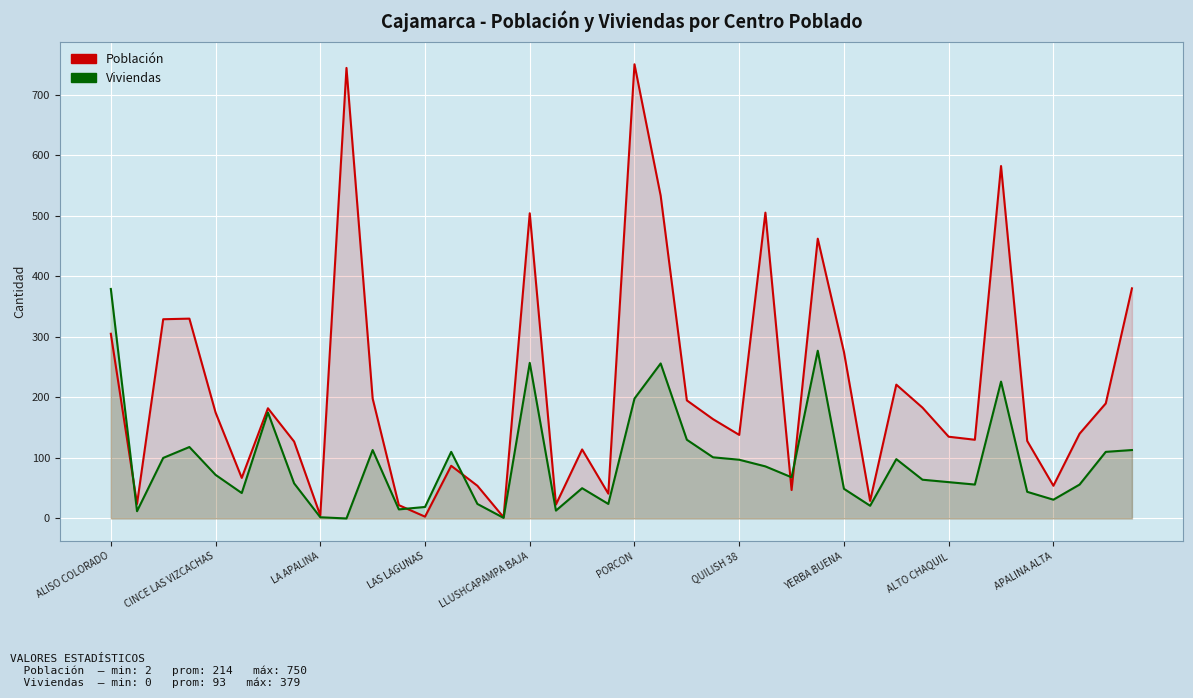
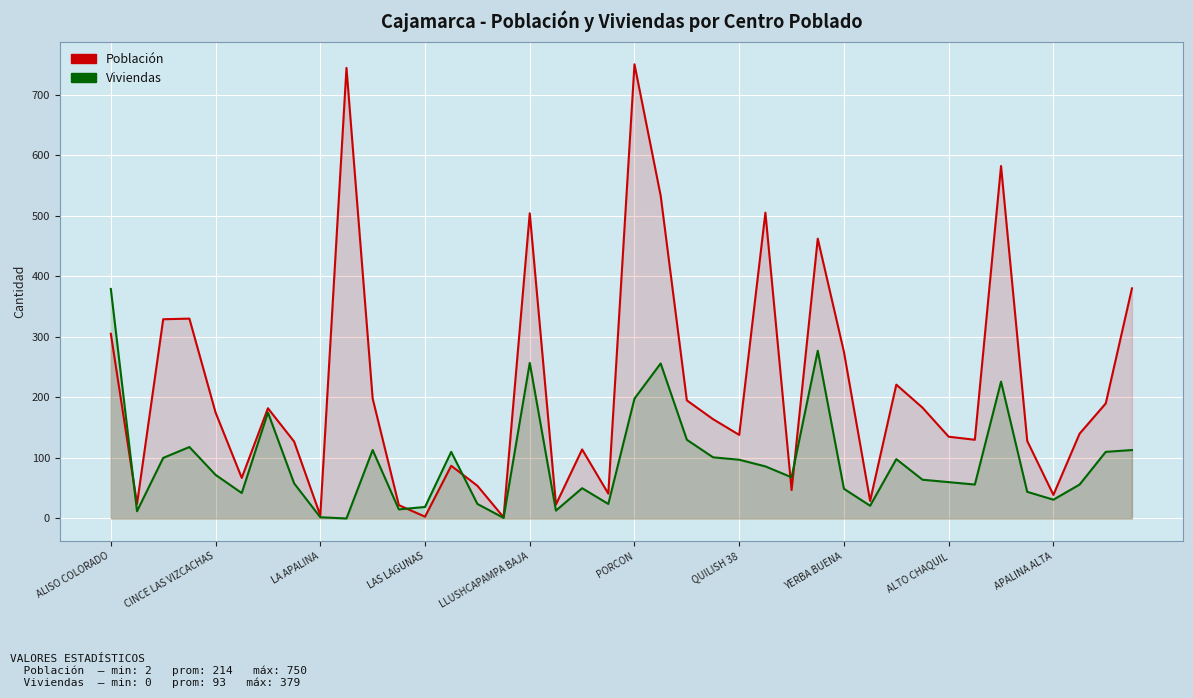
  {
    "Población": {
      "ALISO COLORADO": 310,
      "CINCE LAS VIZCACHAS": 180,
      "LAS LAGUNAS": 0,
      "LLUSHCAPAMPA BAJA": 500,
      "PORCON": 750,
      "QUILISH 38": 140,
      "YERBA BUENA": 280,
      "ALTO CHAQUIL": 140,
-     "APALINA ALTA": 50
+     "APALINA ALTA": 40
    },
    "Viviendas": {
      "ALISO COLORADO": 380,
      "CINCE LAS VIZCACHAS": 70,
      "LAS LAGUNAS": 20,
      "LLUSHCAPAMPA BAJA": 260,
      "PORCON": 200,
      "QUILISH 38": 100,
      "YERBA BUENA": 50,
      "ALTO CHAQUIL": 60,
      "APALINA ALTA": 30
    }
  }
